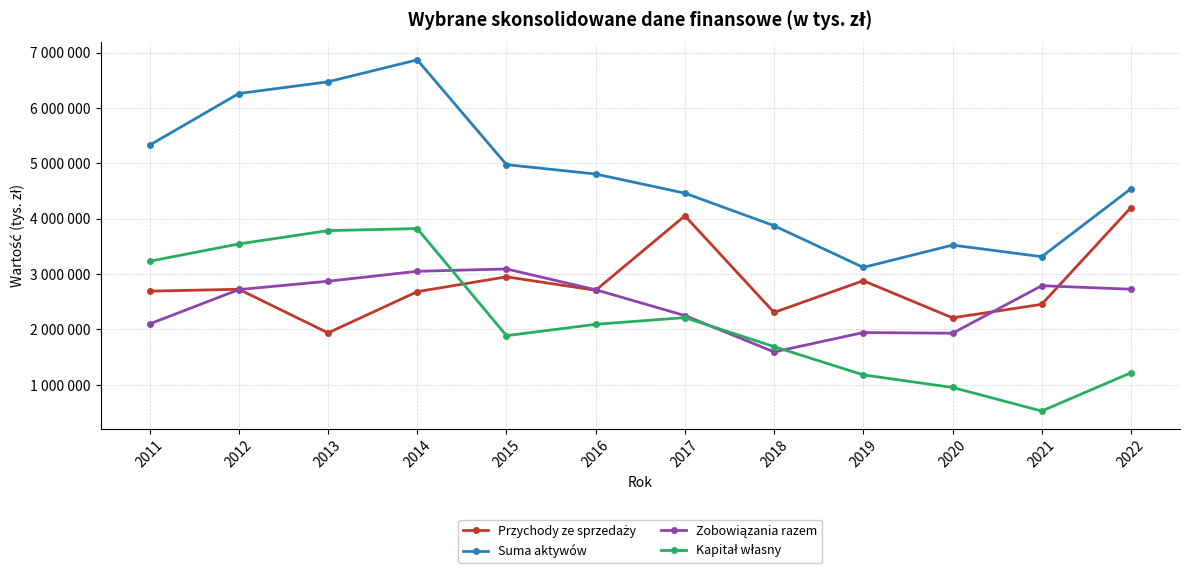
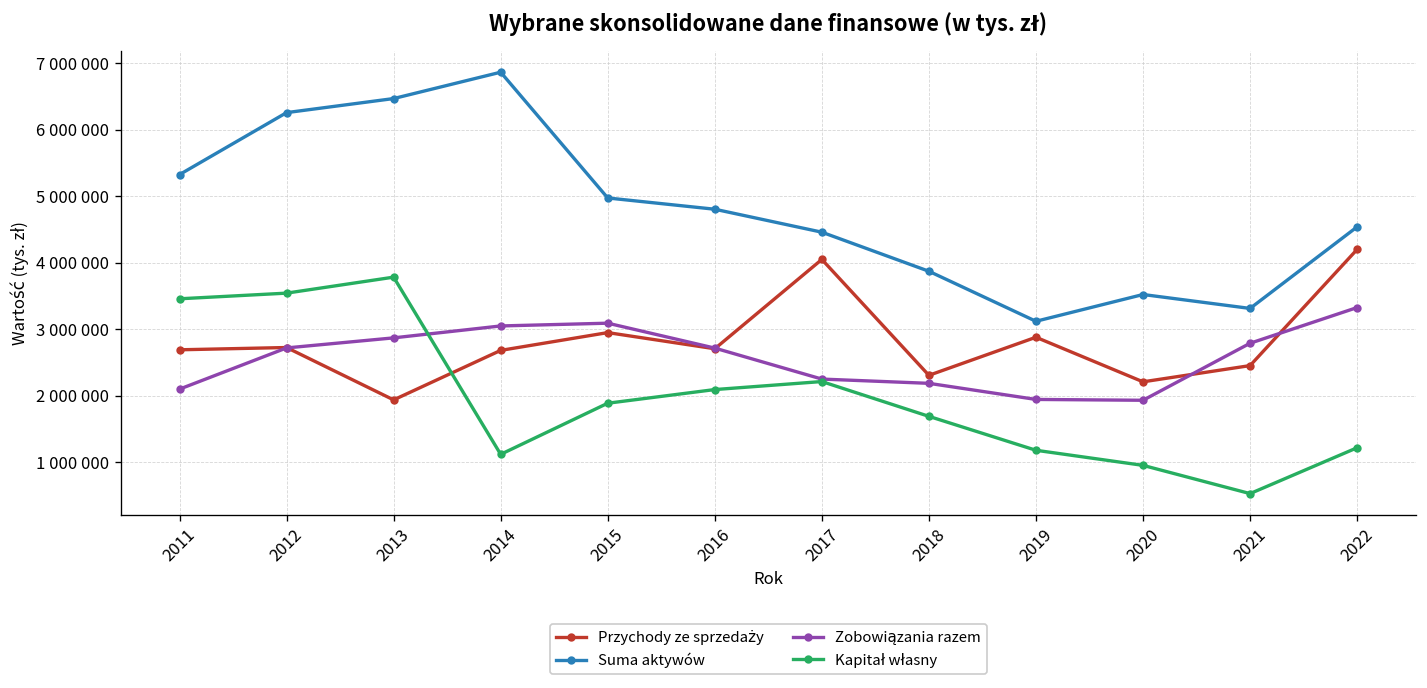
  {
    "Przychody ze sprzedaży": {
      "2011": 2700000,
      "2013": 1900000,
      "2014": 2700000,
      "2015": 2900000,
      "2017": 4000000,
      "2018": 2300000,
      "2019": 2900000,
      "2020": 2200000,
      "2021": 2500000,
      "2022": 4200000
    },
    "Suma aktywów": {
      "2011": 5300000,
      "2012": 6300000,
      "2013": 6500000,
      "2014": 6900000,
      "2015": 5000000,
      "2016": 4800000,
      "2017": 4500000,
      "2018": 3900000,
      "2019": 3100000,
      "2020": 3500000,
      "2021": 3300000,
      "2022": 4500000
    },
    "Zobowiązania razem": {
      "2011": 2100000,
      "2013": 2900000,
      "2014": 3000000,
      "2015": 3100000,
-     "2018": 1600000,
+     "2018": 2200000,
      "2019": 1900000,
      "2020": 1900000,
      "2021": 2800000,
-     "2022": 2700000
+     "2022": 3300000
    },
    "Kapitał własny": {
-     "2011": 3200000,
+     "2011": 3500000,
      "2012": 3500000,
      "2013": 3800000,
-     "2014": 3800000,
+     "2014": 1100000,
      "2015": 1900000,
      "2016": 2100000,
      "2018": 1700000,
      "2019": 1200000,
      "2020": 900000,
      "2021": 500000,
      "2022": 1200000
    }
  }
